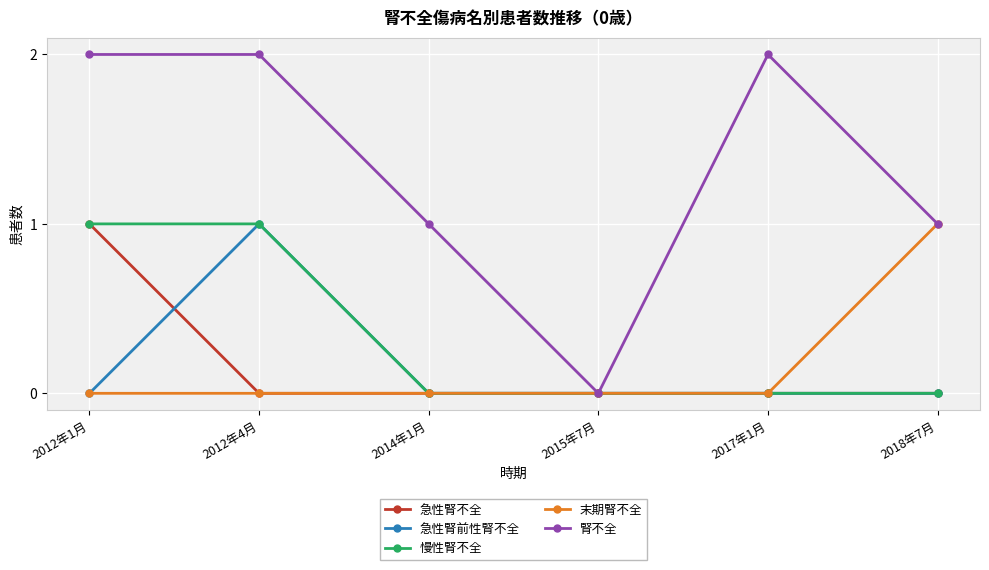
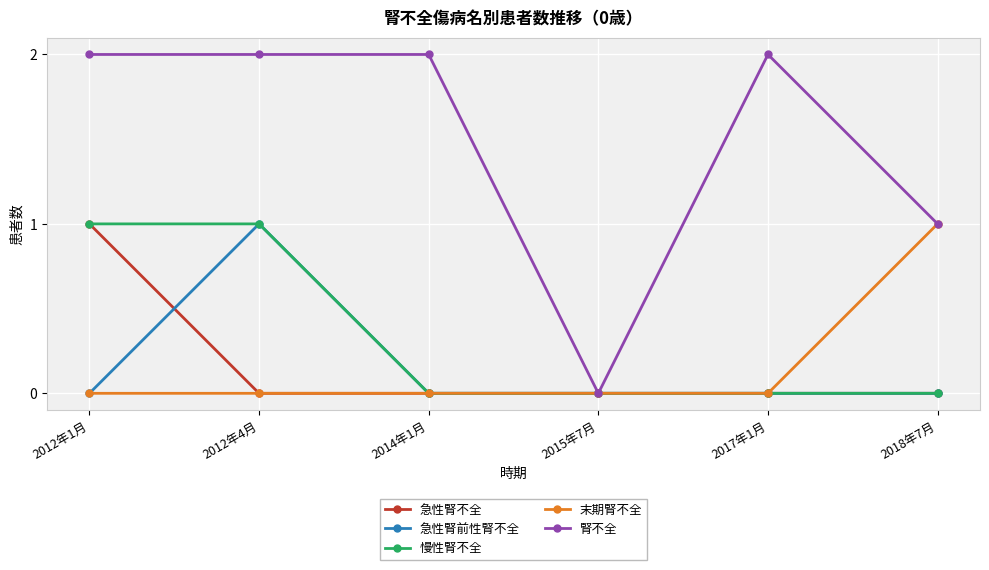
  {
    "腎不全": {
      "2012年1月": 2,
      "2012年4月": 2,
-     "2014年1月": 1,
+     "2014年1月": 2,
      "2017年1月": 2
    }
  }
